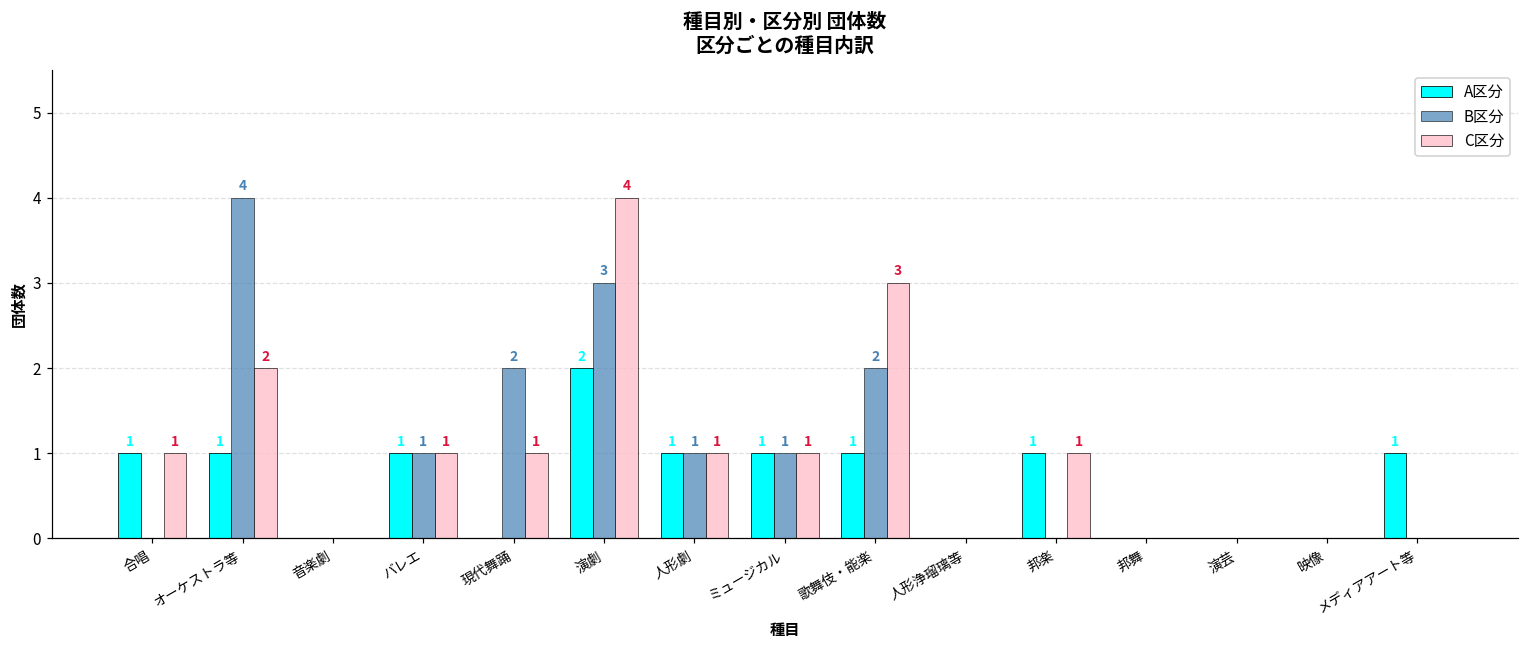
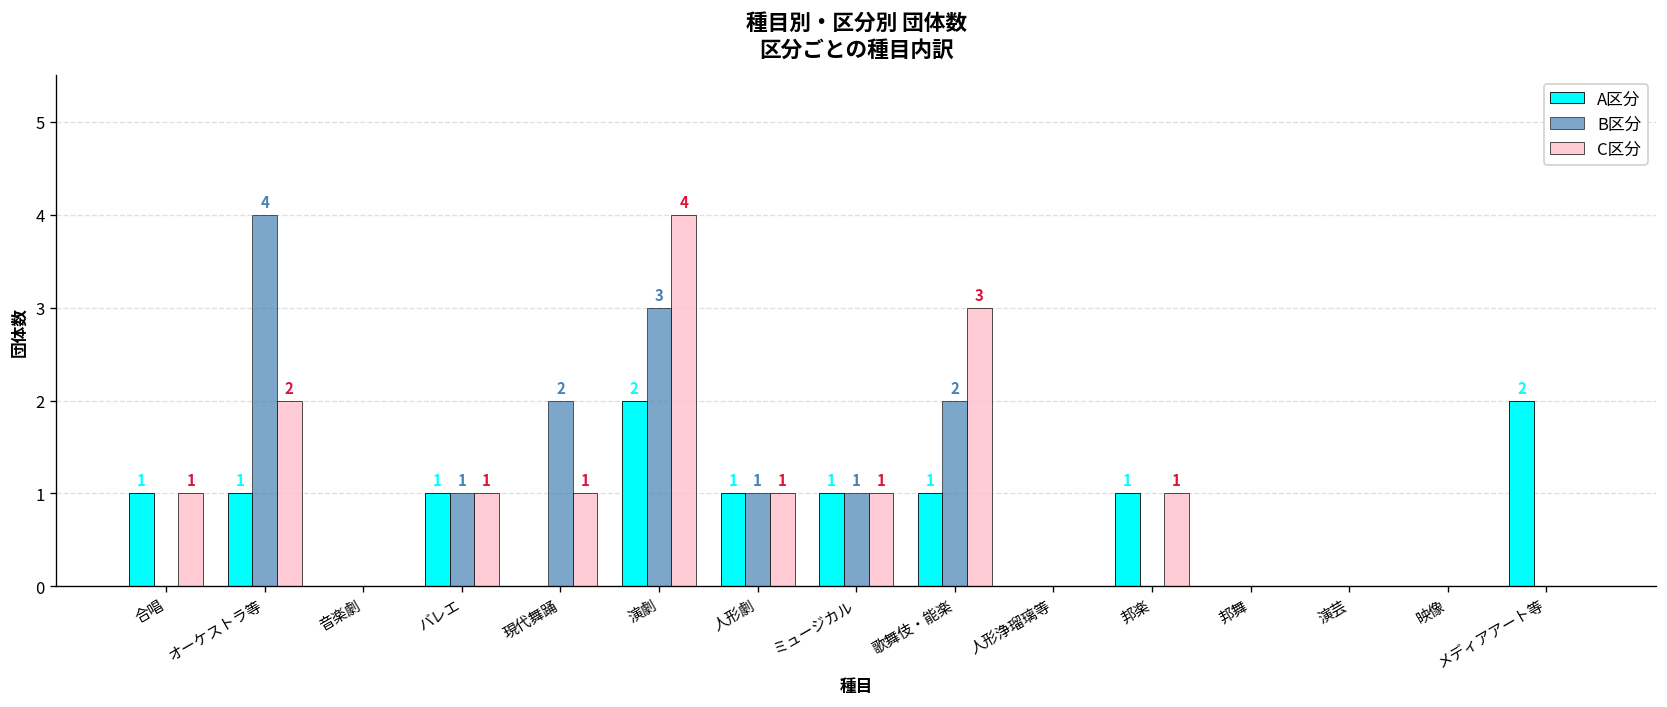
  {
    "A区分": {
      "合唱": 1,
      "オーケストラ等": 1,
      "バレエ": 1,
      "演劇": 2,
      "人形劇": 1,
      "ミュージカル": 1,
      "歌舞伎・能楽": 1,
      "邦楽": 1,
-     "メディアアート等": 1
+     "メディアアート等": 2
    },
    "B区分": {
      "オーケストラ等": 4,
      "バレエ": 1,
      "現代舞踊": 2,
      "演劇": 3,
      "人形劇": 1,
      "ミュージカル": 1,
      "歌舞伎・能楽": 2
    },
    "C区分": {
      "合唱": 1,
      "オーケストラ等": 2,
      "バレエ": 1,
      "現代舞踊": 1,
      "演劇": 4,
      "人形劇": 1,
      "ミュージカル": 1,
      "歌舞伎・能楽": 3,
      "邦楽": 1
    }
  }
